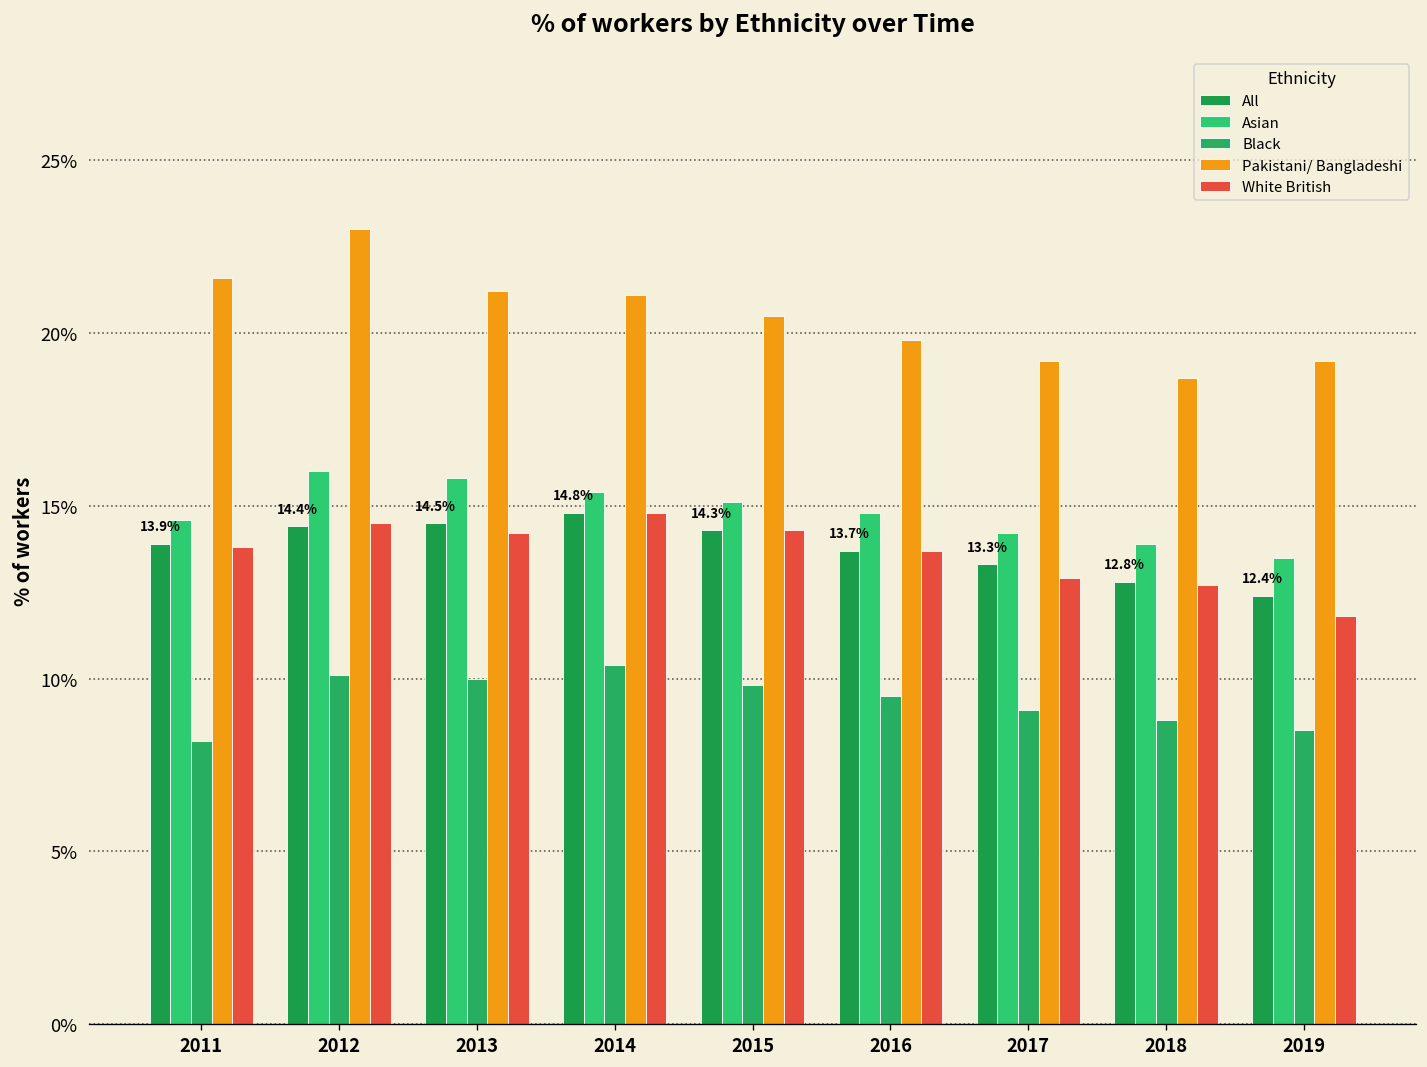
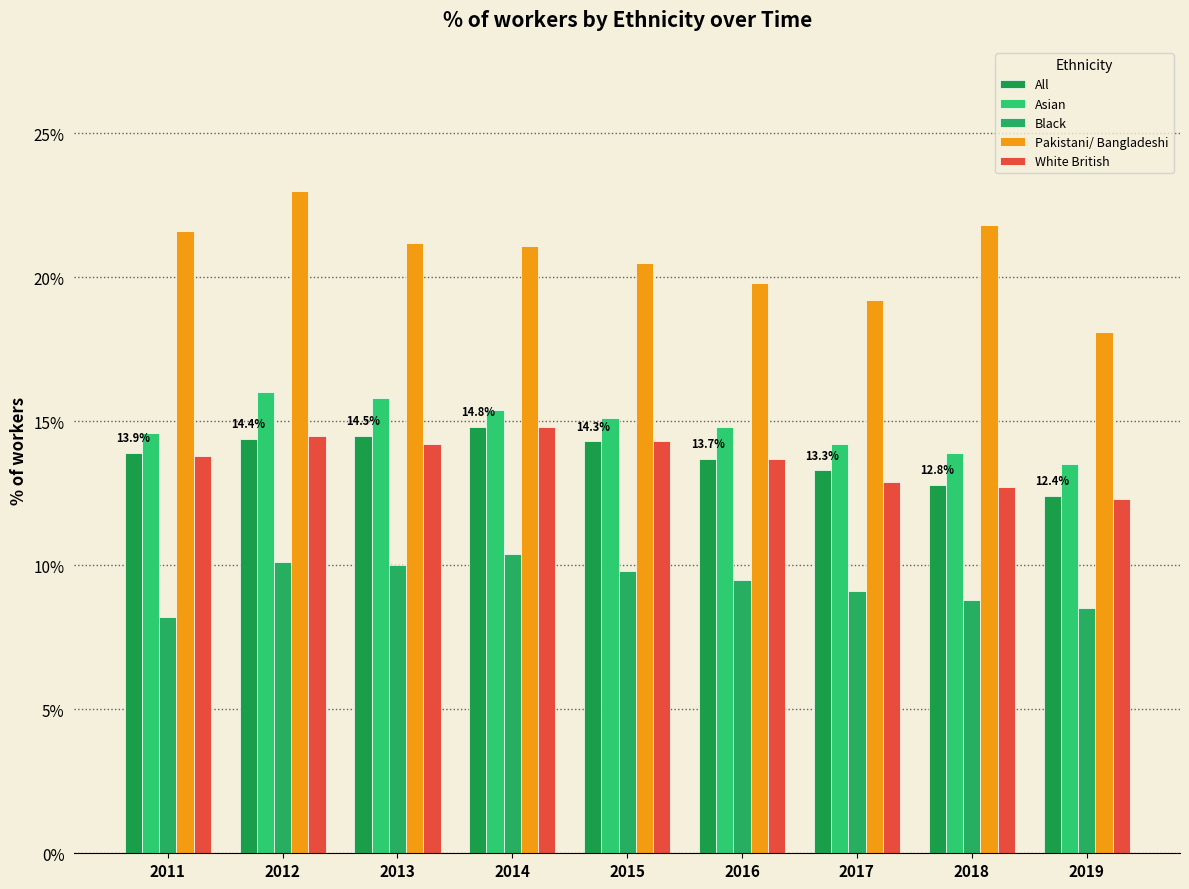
  {
    "Pakistani/ Bangladeshi": {
      "2011": "21.6%",
      "2012": "23.0%",
      "2013": "21.2%",
      "2014": "21.1%",
      "2015": "20.5%",
      "2016": "19.8%",
      "2017": "19.2%",
-     "2018": "18.7%",
-     "2019": "19.2%"
+     "2018": "21.8%",
+     "2019": "18.1%"
    },
    "White British": {
      "2011": "13.8%",
      "2012": "14.5%",
      "2013": "14.2%",
      "2014": "14.8%",
      "2015": "14.3%",
      "2016": "13.7%",
      "2017": "12.9%",
      "2018": "12.7%",
-     "2019": "11.8%"
+     "2019": "12.3%"
    }
  }
